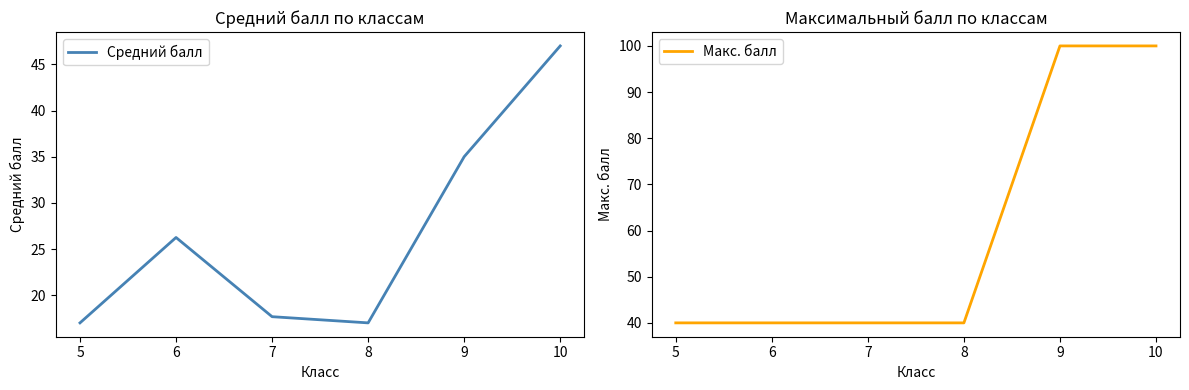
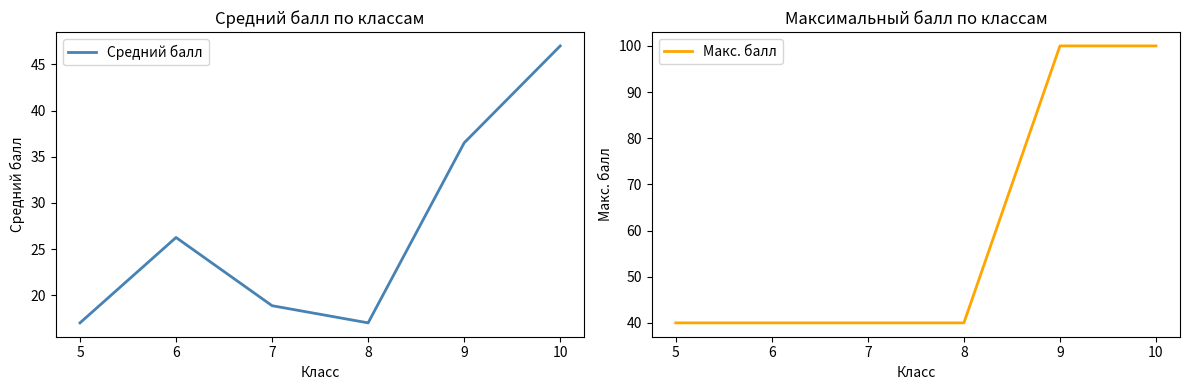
  {
    "Средний балл по классам": {
      "5": 17,
      "6": 26,
-     "7": 18,
+     "7": 19,
      "8": 17,
-     "9": 35,
+     "9": 37,
      "10": 47
    },
    "Максимальный балл по классам": {
      "5": 40,
      "6": 40,
      "7": 40,
      "8": 40,
      "9": 100,
      "10": 100
    }
  }
